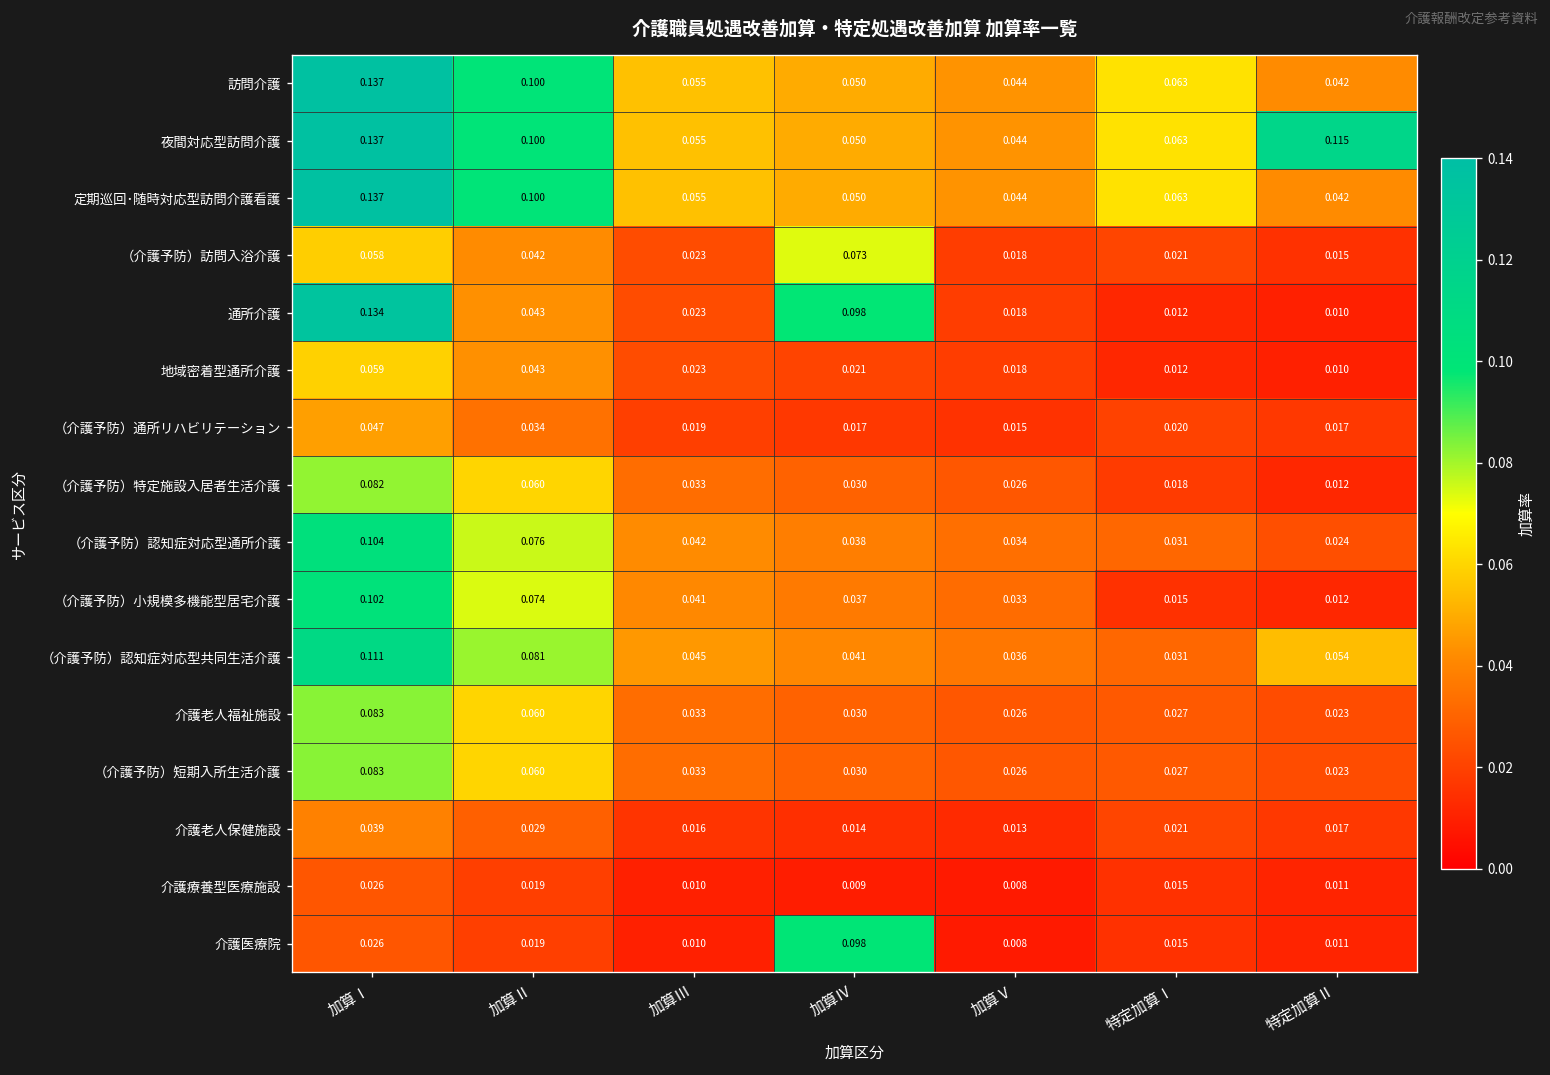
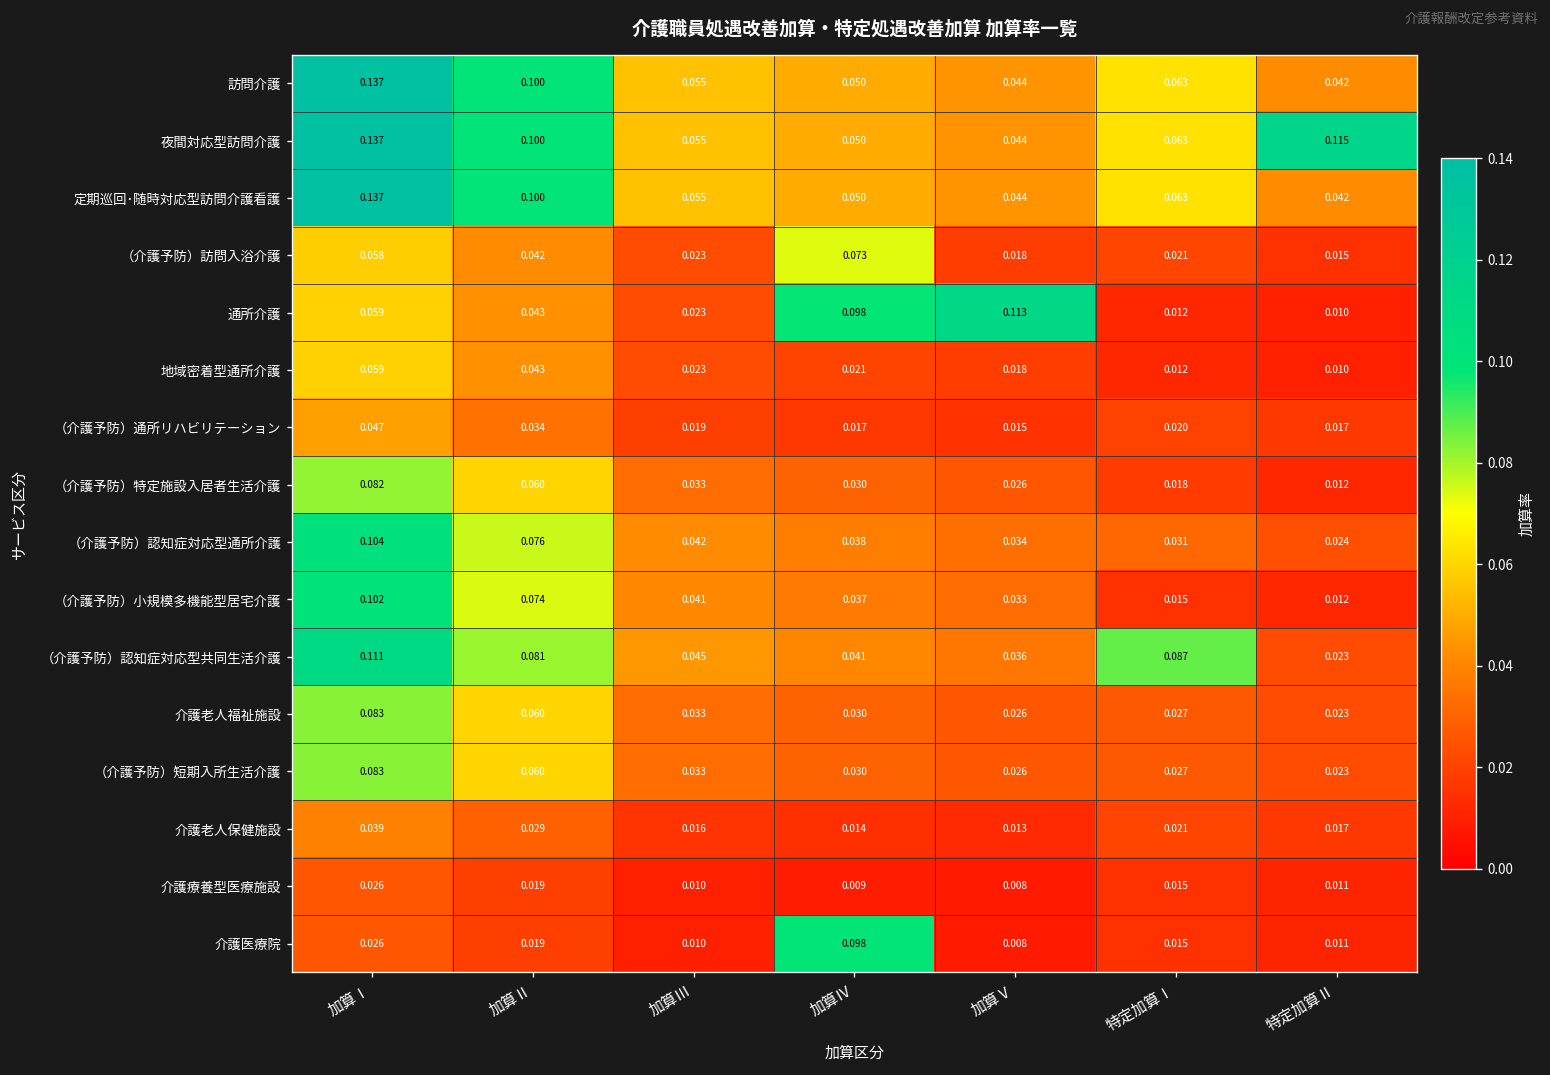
  {
    "訪問介護": {
      "加算Ⅰ": 0.137,
      "加算Ⅱ": 0.100,
      "加算Ⅲ": 0.055,
      "加算Ⅳ": 0.050,
      "加算Ⅴ": 0.044,
      "特定加算Ⅰ": 0.063,
      "特定加算Ⅱ": 0.042
    },
    "夜間対応型訪問介護": {
      "加算Ⅰ": 0.137,
      "加算Ⅱ": 0.100,
      "加算Ⅲ": 0.055,
      "加算Ⅳ": 0.050,
      "加算Ⅴ": 0.044,
      "特定加算Ⅰ": 0.063,
      "特定加算Ⅱ": 0.115
    },
    "定期巡回･随時対応型訪問介護看護": {
      "加算Ⅰ": 0.137,
      "加算Ⅱ": 0.100,
      "加算Ⅲ": 0.055,
      "加算Ⅳ": 0.050,
      "加算Ⅴ": 0.044,
      "特定加算Ⅰ": 0.063,
      "特定加算Ⅱ": 0.042
    },
    "（介護予防）訪問入浴介護": {
      "加算Ⅰ": 0.058,
      "加算Ⅱ": 0.042,
      "加算Ⅲ": 0.023,
      "加算Ⅳ": 0.073,
      "加算Ⅴ": 0.018,
      "特定加算Ⅰ": 0.021,
      "特定加算Ⅱ": 0.015
    },
    "通所介護": {
-     "加算Ⅰ": 0.134,
+     "加算Ⅰ": 0.059,
      "加算Ⅱ": 0.043,
      "加算Ⅲ": 0.023,
      "加算Ⅳ": 0.098,
-     "加算Ⅴ": 0.018,
+     "加算Ⅴ": 0.113,
      "特定加算Ⅰ": 0.012,
      "特定加算Ⅱ": 0.010
    },
    "地域密着型通所介護": {
      "加算Ⅰ": 0.059,
      "加算Ⅱ": 0.043,
      "加算Ⅲ": 0.023,
      "加算Ⅳ": 0.021,
      "加算Ⅴ": 0.018,
      "特定加算Ⅰ": 0.012,
      "特定加算Ⅱ": 0.010
    },
    "（介護予防）通所リハビリテーション": {
      "加算Ⅰ": 0.047,
      "加算Ⅱ": 0.034,
      "加算Ⅲ": 0.019,
      "加算Ⅳ": 0.017,
      "加算Ⅴ": 0.015,
      "特定加算Ⅰ": 0.020,
      "特定加算Ⅱ": 0.017
    },
    "（介護予防）特定施設入居者生活介護": {
      "加算Ⅰ": 0.082,
      "加算Ⅱ": 0.060,
      "加算Ⅲ": 0.033,
      "加算Ⅳ": 0.030,
      "加算Ⅴ": 0.026,
      "特定加算Ⅰ": 0.018,
      "特定加算Ⅱ": 0.012
    },
    "（介護予防）認知症対応型通所介護": {
      "加算Ⅰ": 0.104,
      "加算Ⅱ": 0.076,
      "加算Ⅲ": 0.042,
      "加算Ⅳ": 0.038,
      "加算Ⅴ": 0.034,
      "特定加算Ⅰ": 0.031,
      "特定加算Ⅱ": 0.024
    },
    "（介護予防）小規模多機能型居宅介護": {
      "加算Ⅰ": 0.102,
      "加算Ⅱ": 0.074,
      "加算Ⅲ": 0.041,
      "加算Ⅳ": 0.037,
      "加算Ⅴ": 0.033,
      "特定加算Ⅰ": 0.015,
      "特定加算Ⅱ": 0.012
    },
    "（介護予防）認知症対応型共同生活介護": {
      "加算Ⅰ": 0.111,
      "加算Ⅱ": 0.081,
      "加算Ⅲ": 0.045,
      "加算Ⅳ": 0.041,
      "加算Ⅴ": 0.036,
-     "特定加算Ⅰ": 0.031,
-     "特定加算Ⅱ": 0.054
+     "特定加算Ⅰ": 0.087,
+     "特定加算Ⅱ": 0.023
    },
    "介護老人福祉施設": {
      "加算Ⅰ": 0.083,
      "加算Ⅱ": 0.060,
      "加算Ⅲ": 0.033,
      "加算Ⅳ": 0.030,
      "加算Ⅴ": 0.026,
      "特定加算Ⅰ": 0.027,
      "特定加算Ⅱ": 0.023
    },
    "（介護予防）短期入所生活介護": {
      "加算Ⅰ": 0.083,
      "加算Ⅱ": 0.060,
      "加算Ⅲ": 0.033,
      "加算Ⅳ": 0.030,
      "加算Ⅴ": 0.026,
      "特定加算Ⅰ": 0.027,
      "特定加算Ⅱ": 0.023
    },
    "介護老人保健施設": {
      "加算Ⅰ": 0.039,
      "加算Ⅱ": 0.029,
      "加算Ⅲ": 0.016,
      "加算Ⅳ": 0.014,
      "加算Ⅴ": 0.013,
      "特定加算Ⅰ": 0.021,
      "特定加算Ⅱ": 0.017
    },
    "介護療養型医療施設": {
      "加算Ⅰ": 0.026,
      "加算Ⅱ": 0.019,
      "加算Ⅲ": 0.010,
      "加算Ⅳ": 0.009,
      "加算Ⅴ": 0.008,
      "特定加算Ⅰ": 0.015,
      "特定加算Ⅱ": 0.011
    },
    "介護医療院": {
      "加算Ⅰ": 0.026,
      "加算Ⅱ": 0.019,
      "加算Ⅲ": 0.010,
      "加算Ⅳ": 0.098,
      "加算Ⅴ": 0.008,
      "特定加算Ⅰ": 0.015,
      "特定加算Ⅱ": 0.011
    }
  }
